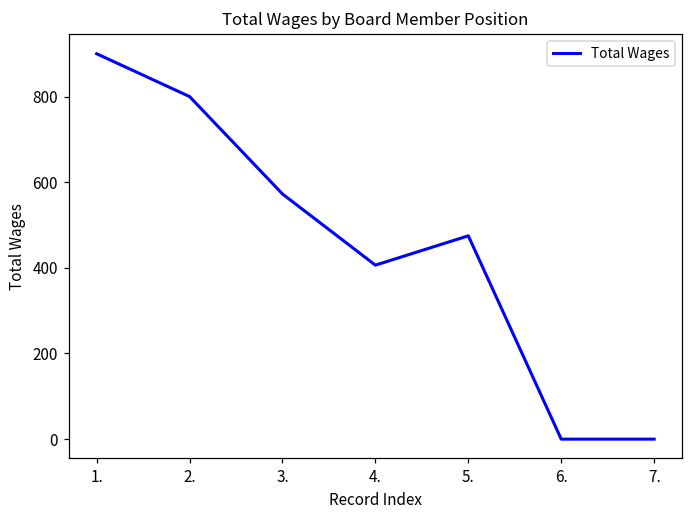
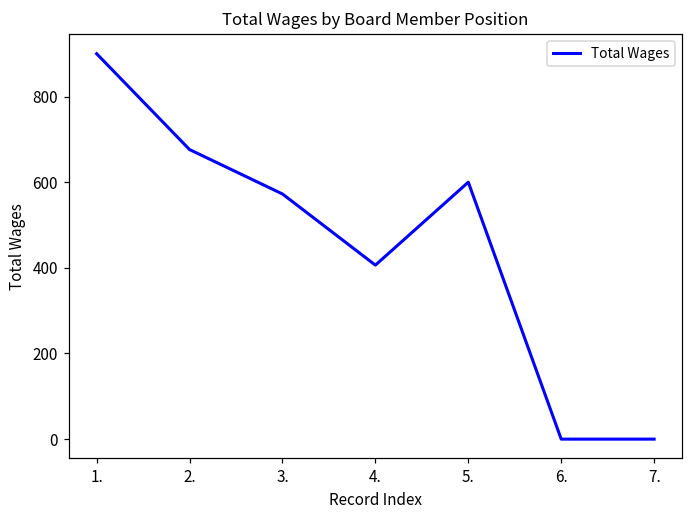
  {
    "1.": 900,
-   "2.": 800,
+   "2.": 680,
    "3.": 570,
    "4.": 410,
-   "5.": 470,
+   "5.": 600,
    "6.": 0,
    "7.": 0
  }
